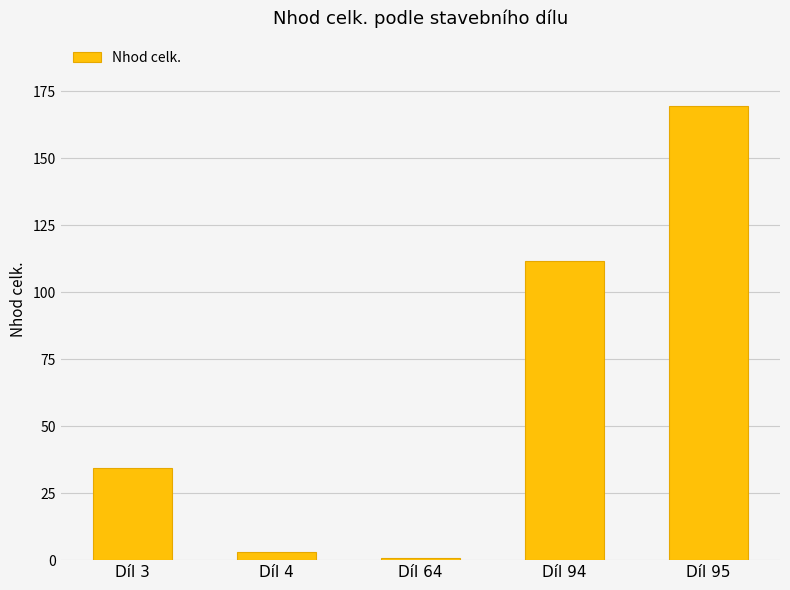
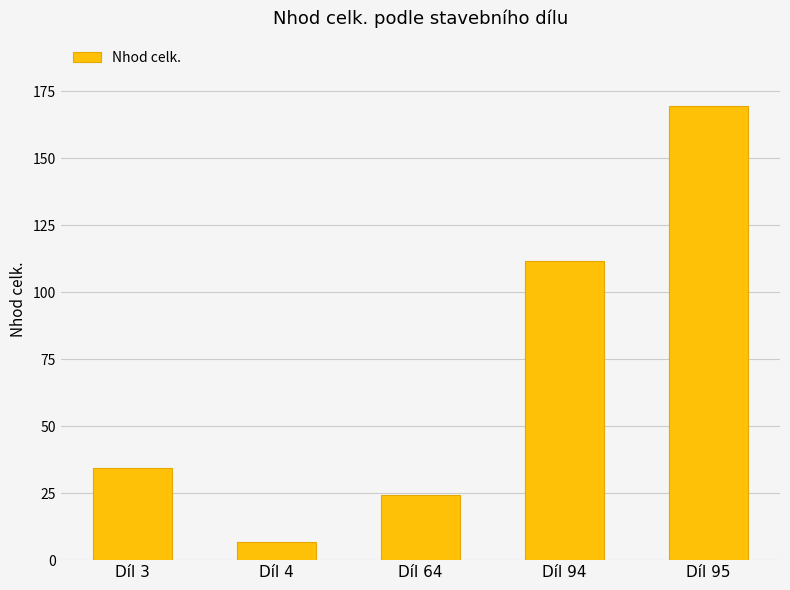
  {
    "Díl 3": 34,
-   "Díl 4": 3,
-   "Díl 64": 1,
+   "Díl 4": 7,
+   "Díl 64": 24,
    "Díl 94": 112,
    "Díl 95": 169
  }
